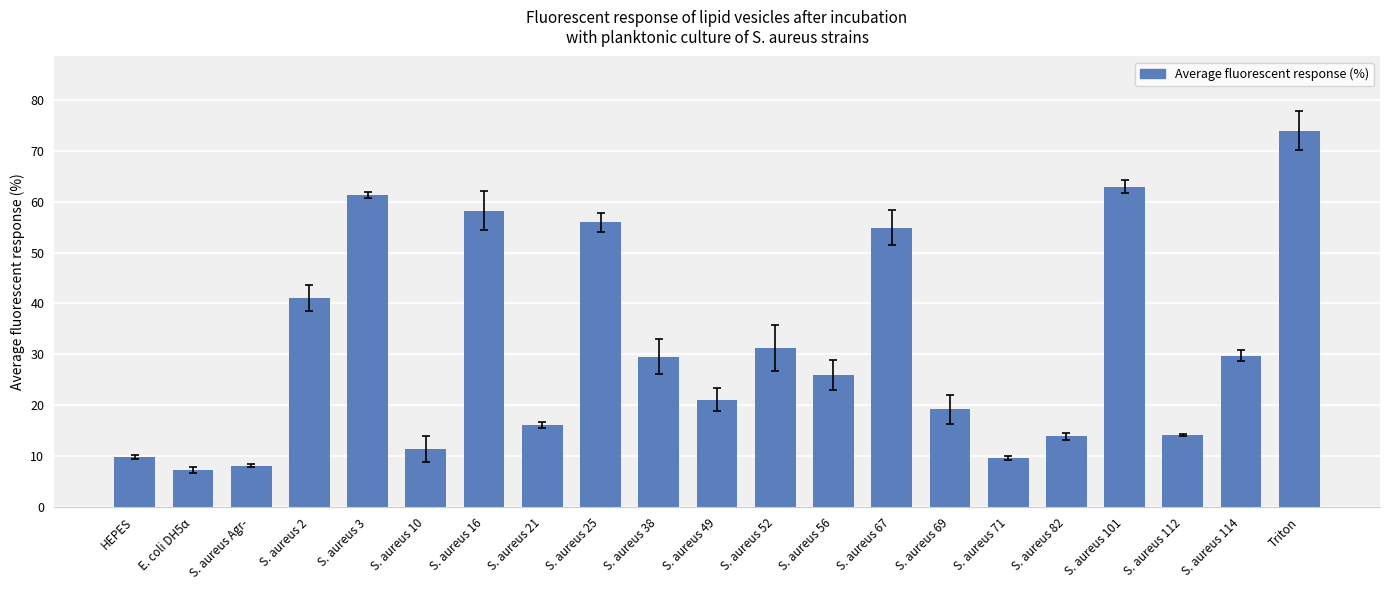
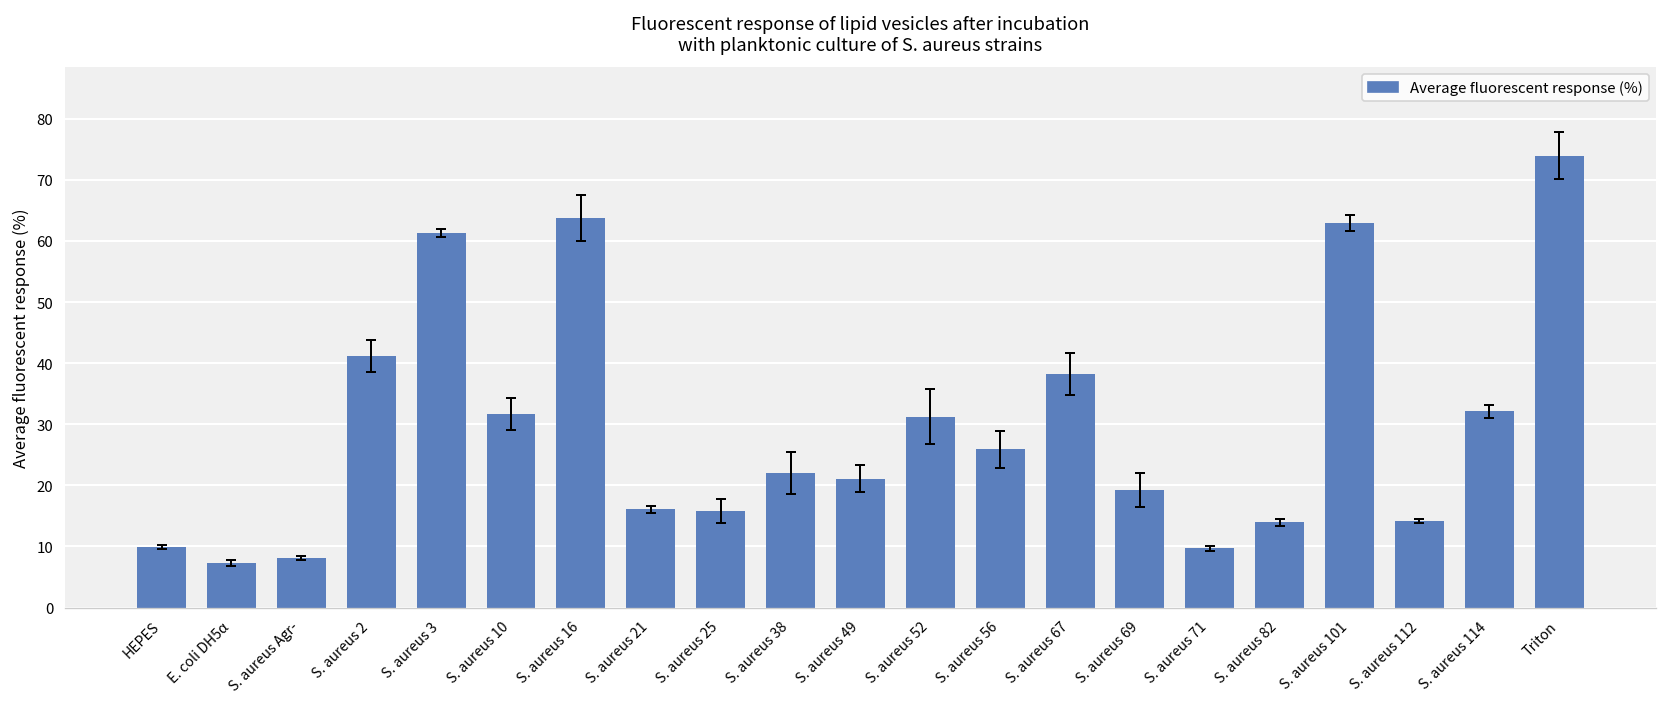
  {
    "Average fluorescent response (%)": {
      "HEPES": 10,
      "E. coli DH5α": 7,
      "S. aureus Agr-": 8,
      "S. aureus 2": 41,
      "S. aureus 3": 61,
-     "S. aureus 10": 12,
-     "S. aureus 16": 58,
+     "S. aureus 10": 32,
+     "S. aureus 16": 64,
      "S. aureus 21": 16,
-     "S. aureus 25": 56,
-     "S. aureus 38": 30,
+     "S. aureus 25": 16,
+     "S. aureus 38": 22,
      "S. aureus 49": 21,
      "S. aureus 52": 31,
      "S. aureus 56": 26,
-     "S. aureus 67": 55,
+     "S. aureus 67": 38,
      "S. aureus 69": 19,
      "S. aureus 71": 10,
      "S. aureus 82": 14,
      "S. aureus 101": 63,
      "S. aureus 112": 14,
-     "S. aureus 114": 30,
+     "S. aureus 114": 32,
      "Triton": 74
    }
  }
